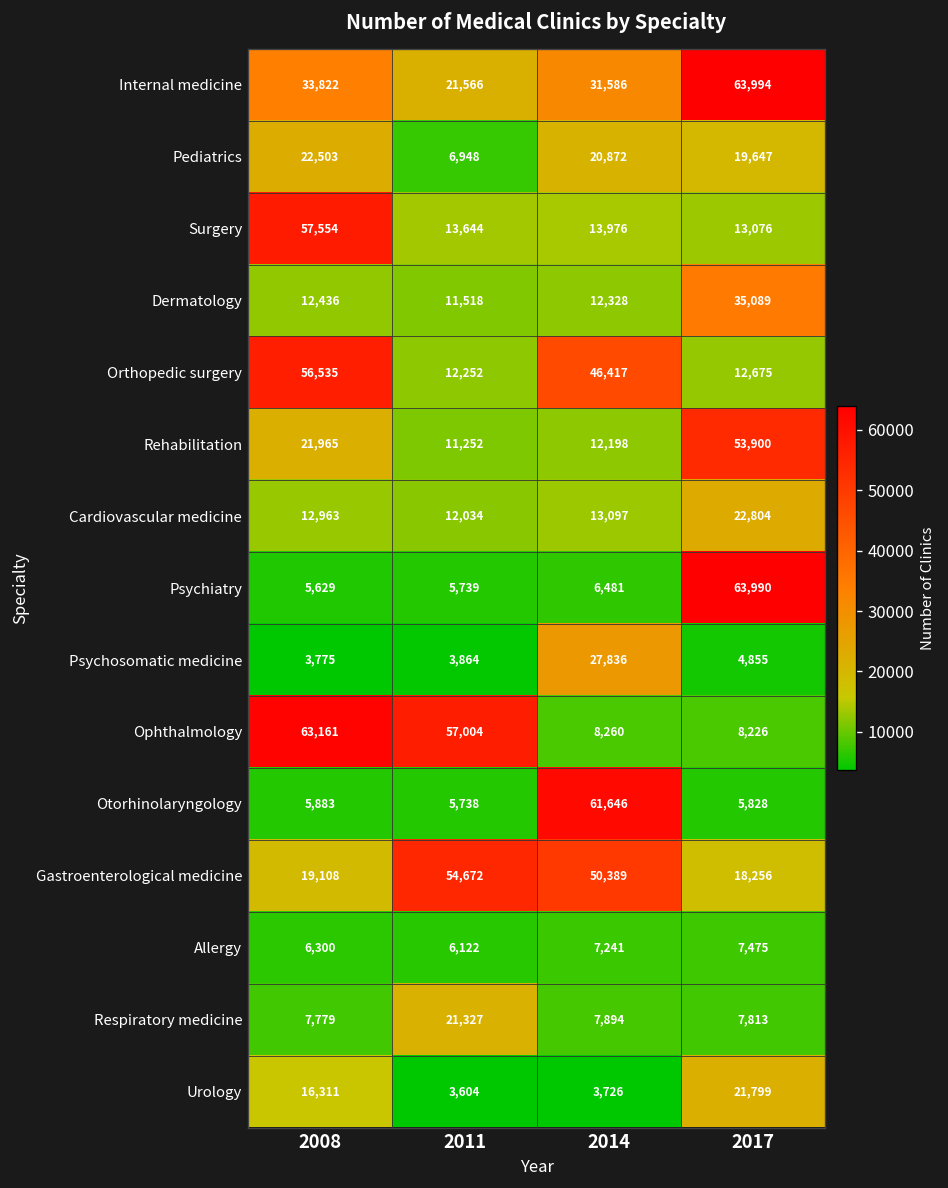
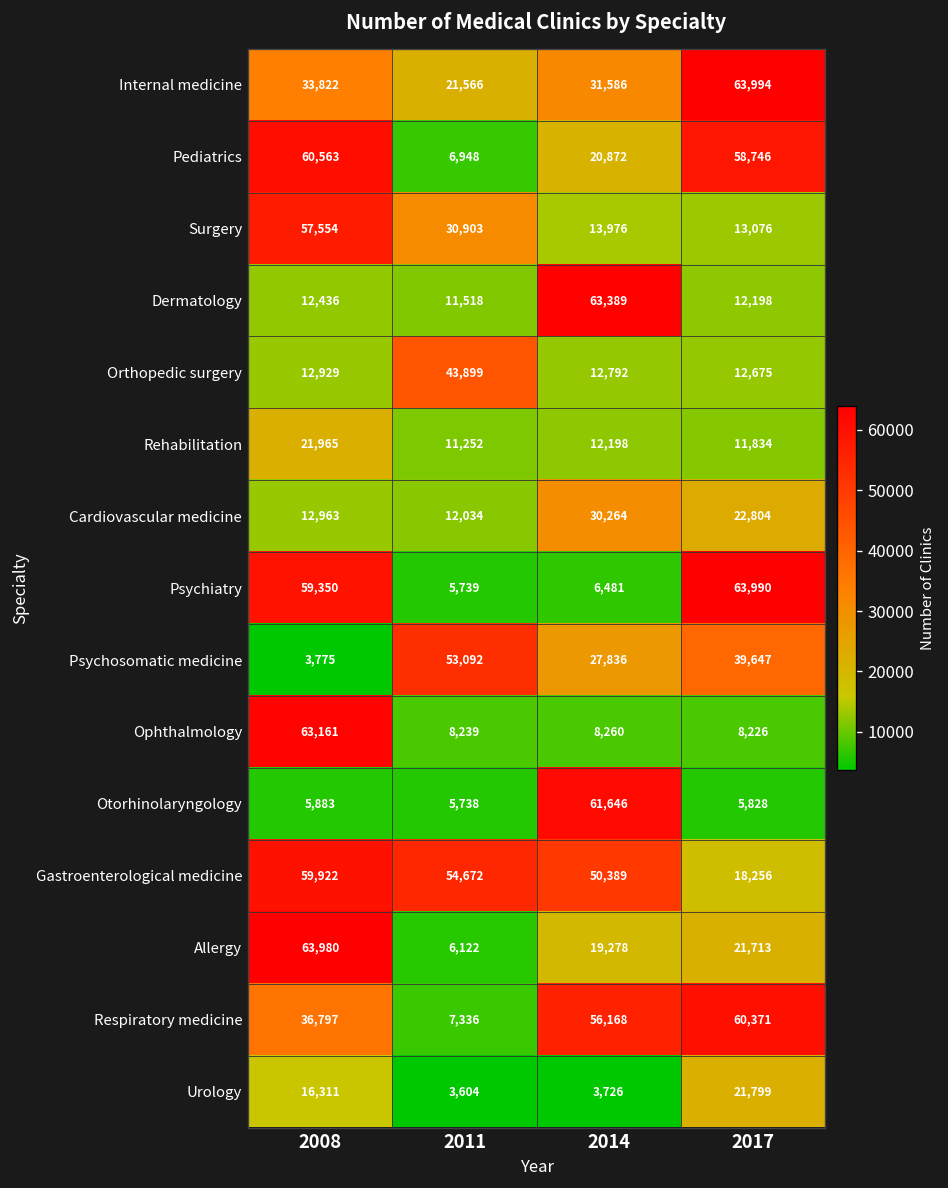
  {
    "Internal medicine": {
      "2008": "33,822",
      "2011": "21,566",
      "2014": "31,586",
      "2017": "63,994"
    },
    "Pediatrics": {
-     "2008": "22,503",
+     "2008": "60,563",
      "2011": "6,948",
      "2014": "20,872",
-     "2017": "19,647"
+     "2017": "58,746"
    },
    "Surgery": {
      "2008": "57,554",
-     "2011": "13,644",
+     "2011": "30,903",
      "2014": "13,976",
      "2017": "13,076"
    },
    "Dermatology": {
      "2008": "12,436",
      "2011": "11,518",
-     "2014": "12,328",
-     "2017": "35,089"
+     "2014": "63,389",
+     "2017": "12,198"
    },
    "Orthopedic surgery": {
-     "2008": "56,535",
-     "2011": "12,252",
-     "2014": "46,417",
+     "2008": "12,929",
+     "2011": "43,899",
+     "2014": "12,792",
      "2017": "12,675"
    },
    "Rehabilitation": {
      "2008": "21,965",
      "2011": "11,252",
      "2014": "12,198",
-     "2017": "53,900"
+     "2017": "11,834"
    },
    "Cardiovascular medicine": {
      "2008": "12,963",
      "2011": "12,034",
-     "2014": "13,097",
+     "2014": "30,264",
      "2017": "22,804"
    },
    "Psychiatry": {
-     "2008": "5,629",
+     "2008": "59,350",
      "2011": "5,739",
      "2014": "6,481",
      "2017": "63,990"
    },
    "Psychosomatic medicine": {
      "2008": "3,775",
-     "2011": "3,864",
+     "2011": "53,092",
      "2014": "27,836",
-     "2017": "4,855"
+     "2017": "39,647"
    },
    "Ophthalmology": {
      "2008": "63,161",
-     "2011": "57,004",
+     "2011": "8,239",
      "2014": "8,260",
      "2017": "8,226"
    },
    "Otorhinolaryngology": {
      "2008": "5,883",
      "2011": "5,738",
      "2014": "61,646",
      "2017": "5,828"
    },
    "Gastroenterological medicine": {
-     "2008": "19,108",
+     "2008": "59,922",
      "2011": "54,672",
      "2014": "50,389",
      "2017": "18,256"
    },
    "Allergy": {
-     "2008": "6,300",
+     "2008": "63,980",
      "2011": "6,122",
-     "2014": "7,241",
-     "2017": "7,475"
+     "2014": "19,278",
+     "2017": "21,713"
    },
    "Respiratory medicine": {
-     "2008": "7,779",
-     "2011": "21,327",
-     "2014": "7,894",
-     "2017": "7,813"
+     "2008": "36,797",
+     "2011": "7,336",
+     "2014": "56,168",
+     "2017": "60,371"
    },
    "Urology": {
      "2008": "16,311",
      "2011": "3,604",
      "2014": "3,726",
      "2017": "21,799"
    }
  }
